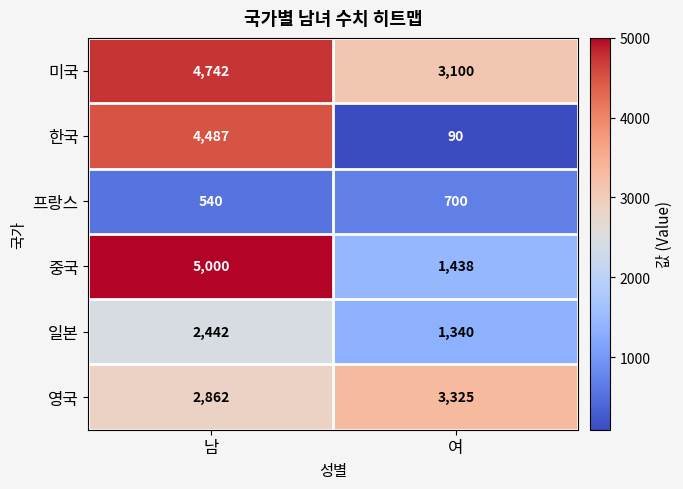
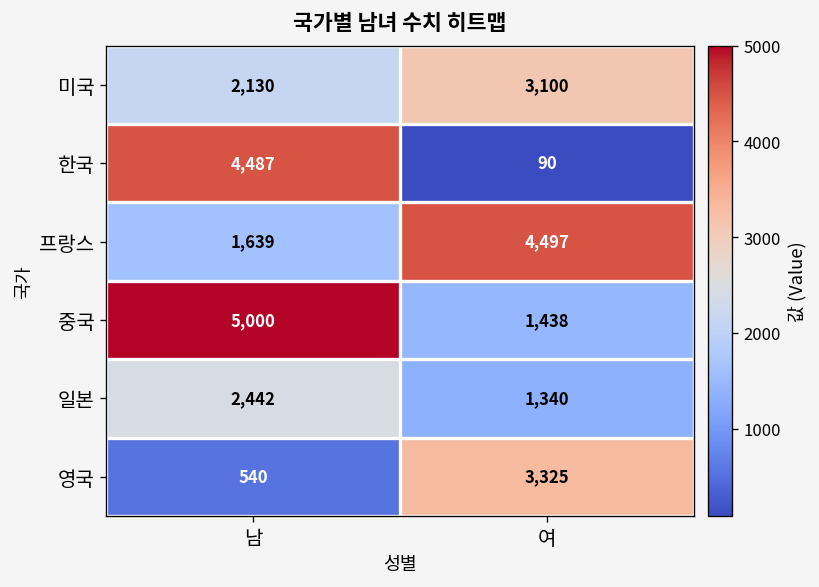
  {
    "미국": {
-     "남": "4,742",
+     "남": "2,130",
      "여": "3,100"
    },
    "한국": {
      "남": "4,487",
      "여": "90"
    },
    "프랑스": {
-     "남": "540",
-     "여": "700"
+     "남": "1,639",
+     "여": "4,497"
    },
    "중국": {
      "남": "5,000",
      "여": "1,438"
    },
    "일본": {
      "남": "2,442",
      "여": "1,340"
    },
    "영국": {
-     "남": "2,862",
+     "남": "540",
      "여": "3,325"
    }
  }
